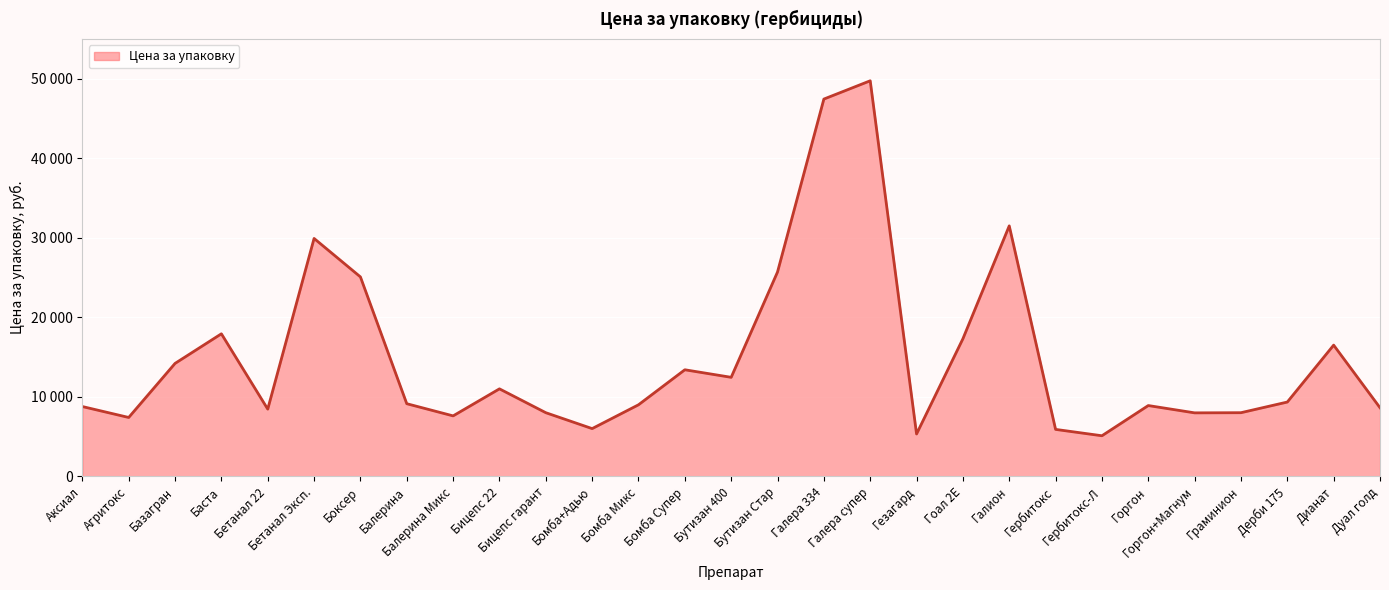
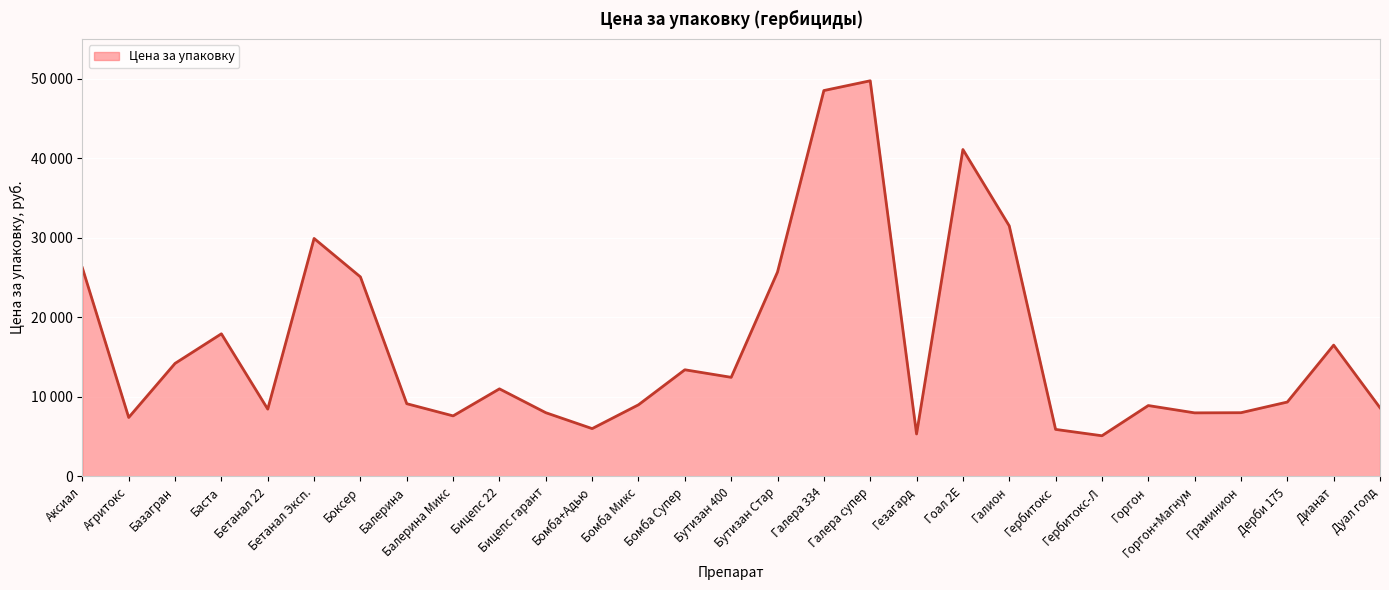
  {
-   "Аксиал": 9000,
+   "Аксиал": 26000,
    "Агритокс": 7000,
    "Базагран": 14000,
    "Баста": 18000,
    "Бетанал 22": 8000,
    "Бетанал Эксп.": 30000,
    "Боксер": 25000,
    "Балерина": 9000,
    "Балерина Микс": 8000,
    "Бицепс 22": 11000,
    "Бицепс гарант": 8000,
    "Бомба+Адью": 6000,
    "Бомба Микс": 9000,
    "Бомба Супер": 13000,
    "Бутизан 400": 12000,
    "Бутизан Стар": 26000,
-   "Галера 334": 47000,
+   "Галера 334": 49000,
    "Галера супер": 50000,
    "Гезагард": 5000,
-   "Гоал 2Е": 17000,
+   "Гоал 2Е": 41000,
    "Галион": 32000,
    "Гербитокс": 6000,
    "Гербитокс-Л": 5000,
    "Горгон": 9000,
    "Горгон+Магнум": 8000,
    "Граминион": 8000,
    "Дерби 175": 9000,
    "Дианат": 17000,
    "Дуал голд": 9000
  }
